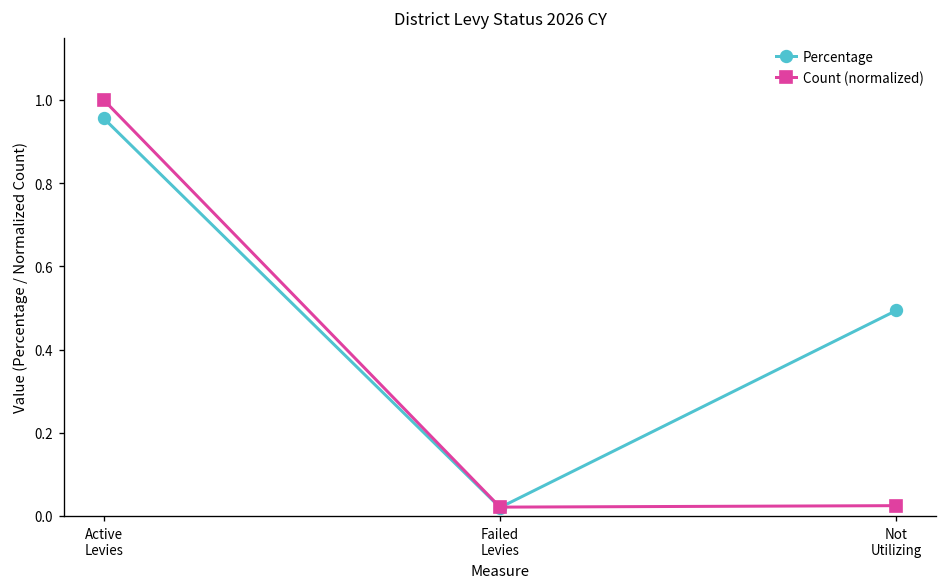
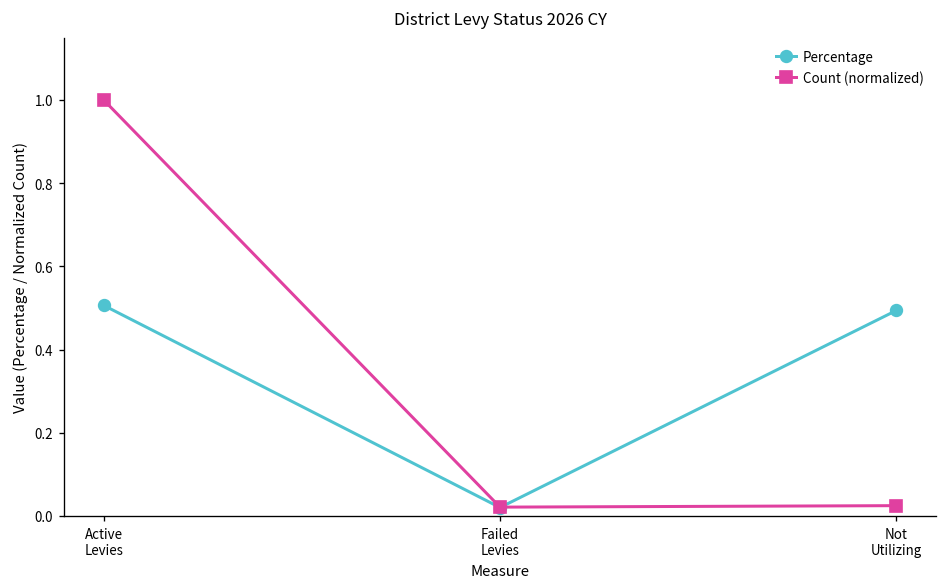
  {
    "Percentage": {
-     "Active Levies": 0.96,
+     "Active Levies": 0.51,
      "Not Utilizing": 0.49
    },
    "Count (normalized)": {
      "Active Levies": 1.00,
      "Not Utilizing": 0.02
    }
  }
